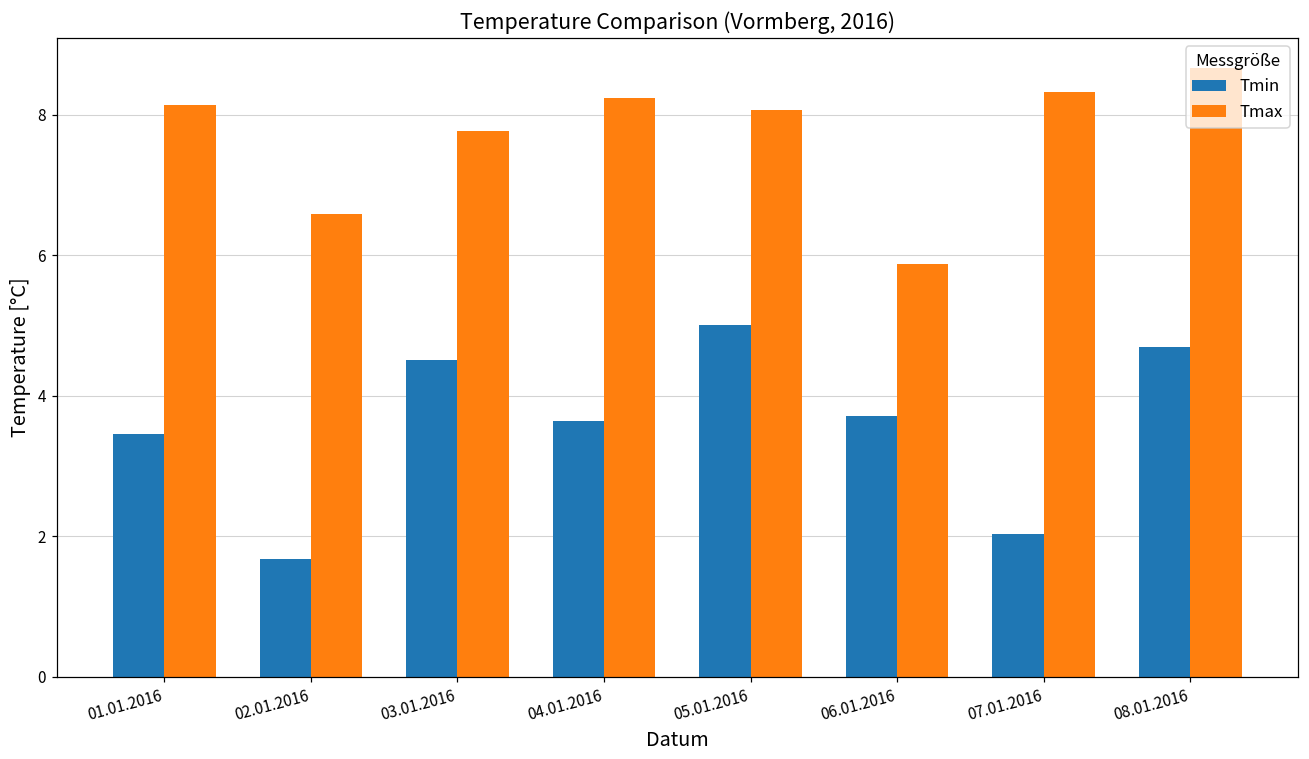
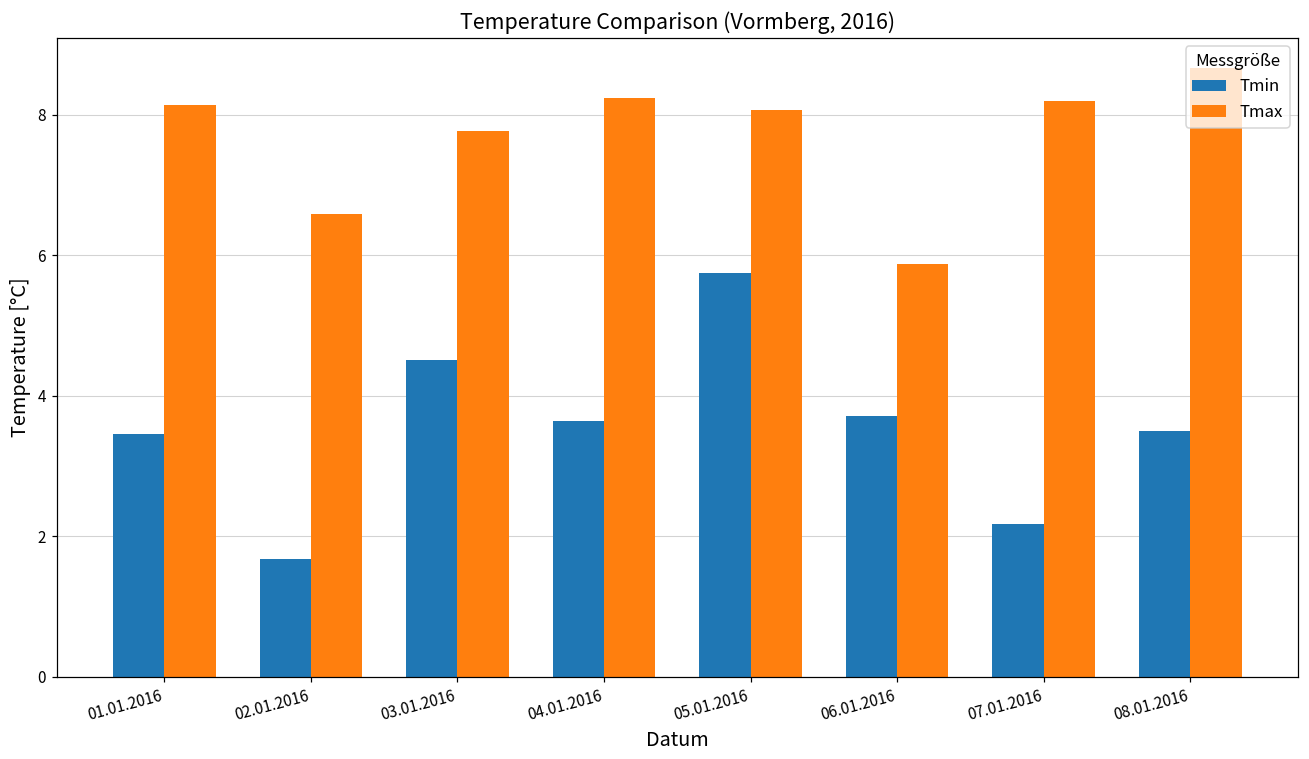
  {
    "Tmin": {
      "01.01.2016": 3.5,
      "02.01.2016": 1.7,
      "03.01.2016": 4.5,
      "04.01.2016": 3.6,
-     "05.01.2016": 5.0,
+     "05.01.2016": 5.8,
      "06.01.2016": 3.7,
-     "07.01.2016": 2.0,
-     "08.01.2016": 4.7
+     "07.01.2016": 2.2,
+     "08.01.2016": 3.5
    },
    "Tmax": {
      "01.01.2016": 8.1,
      "02.01.2016": 6.6,
      "03.01.2016": 7.8,
      "04.01.2016": 8.2,
      "05.01.2016": 8.1,
      "06.01.2016": 5.9,
-     "07.01.2016": 8.3
+     "07.01.2016": 8.2
    }
  }
